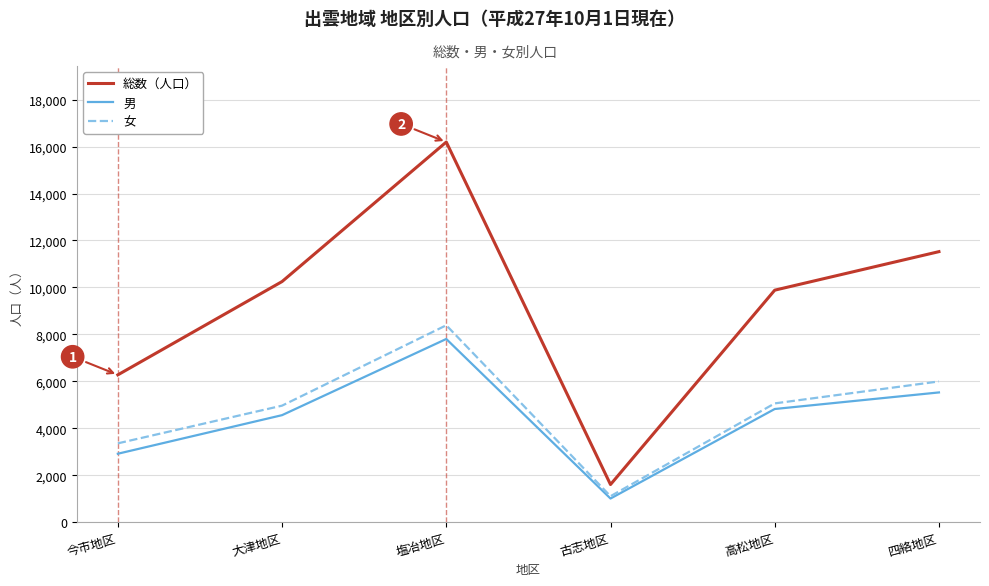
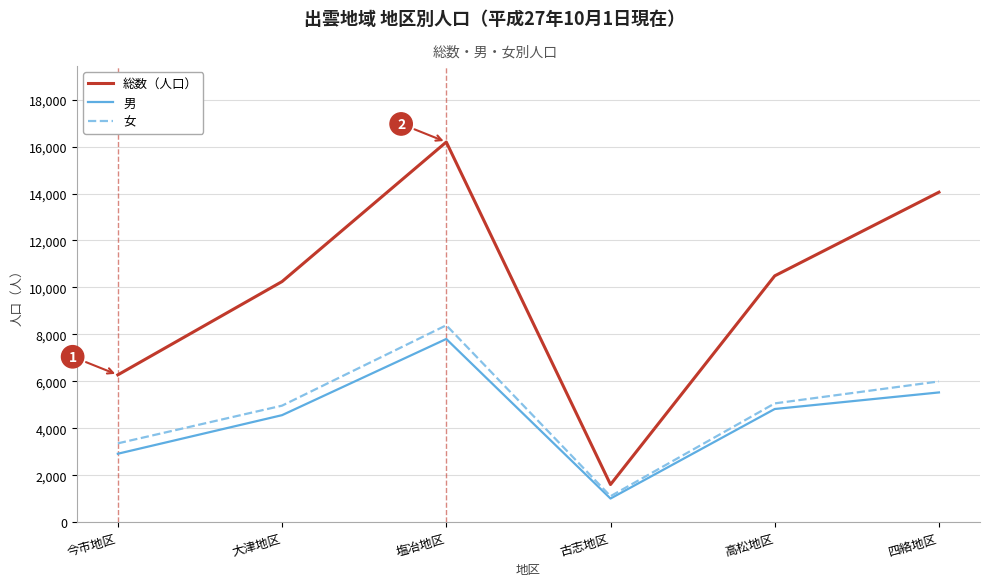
  {
    "総数（人口）": {
      "今市地区": "6,300",
      "大津地区": "10,300",
      "塩冶地区": "16,200",
      "古志地区": "1,600",
-     "高松地区": "9,900",
-     "四絡地区": "11,500"
+     "高松地区": "10,500",
+     "四絡地区": "14,100"
    }
  }
